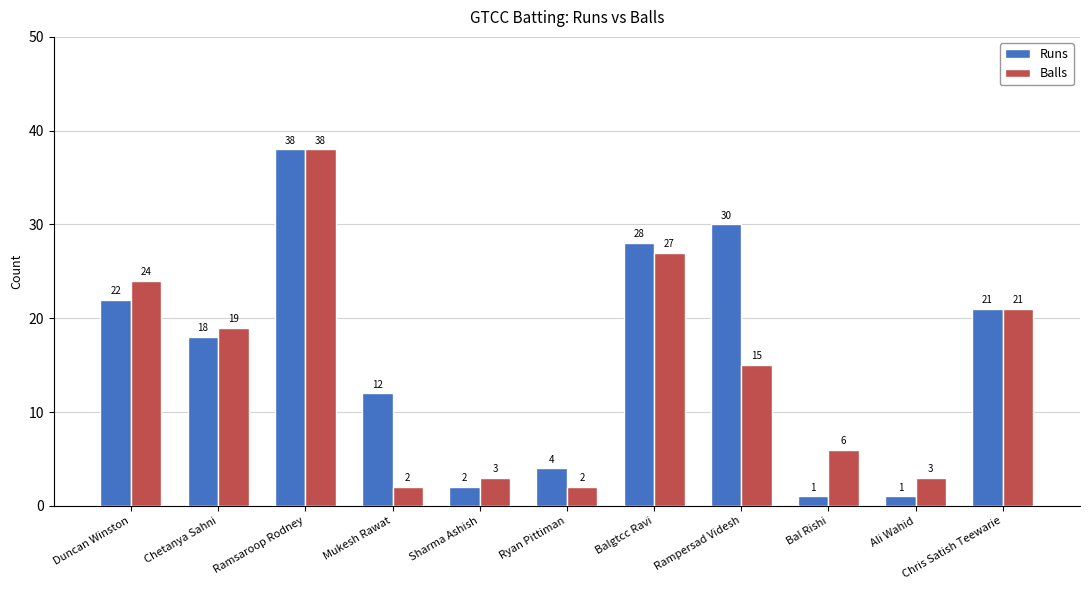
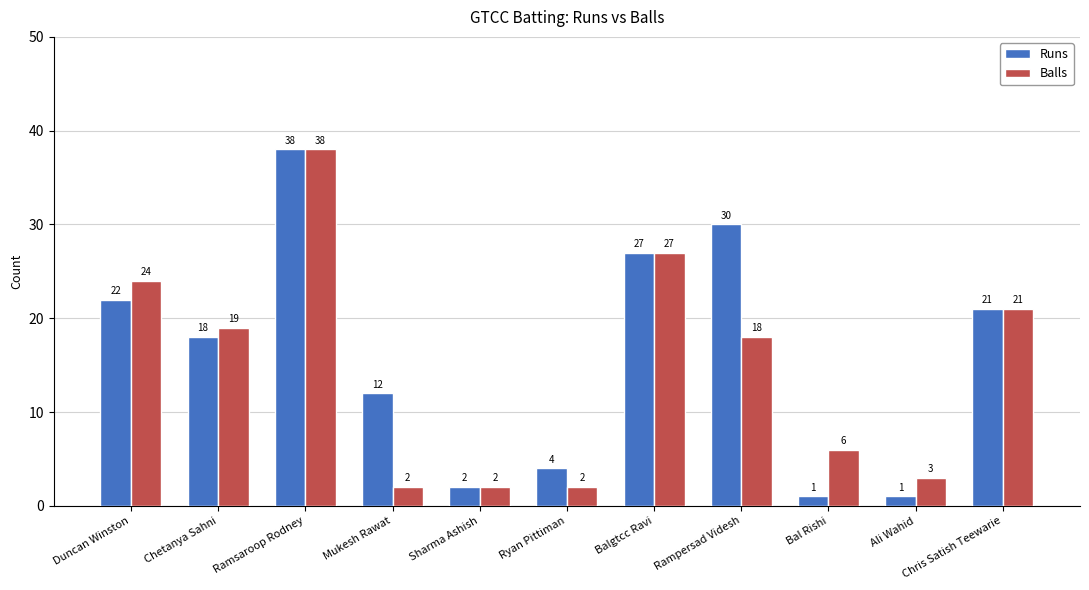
  {
    "Runs": {
      "Duncan Winston": 22,
      "Chetanya Sahni": 18,
      "Ramsaroop Rodney": 38,
      "Mukesh Rawat": 12,
      "Sharma Ashish": 2,
      "Ryan Pittiman": 4,
-     "Balgtcc Ravi": 28,
+     "Balgtcc Ravi": 27,
      "Rampersad Videsh": 30,
      "Bal Rishi": 1,
      "Ali Wahid": 1,
      "Chris Satish Teewarie": 21
    },
    "Balls": {
      "Duncan Winston": 24,
      "Chetanya Sahni": 19,
      "Ramsaroop Rodney": 38,
      "Mukesh Rawat": 2,
-     "Sharma Ashish": 3,
+     "Sharma Ashish": 2,
      "Ryan Pittiman": 2,
      "Balgtcc Ravi": 27,
-     "Rampersad Videsh": 15,
+     "Rampersad Videsh": 18,
      "Bal Rishi": 6,
      "Ali Wahid": 3,
      "Chris Satish Teewarie": 21
    }
  }
